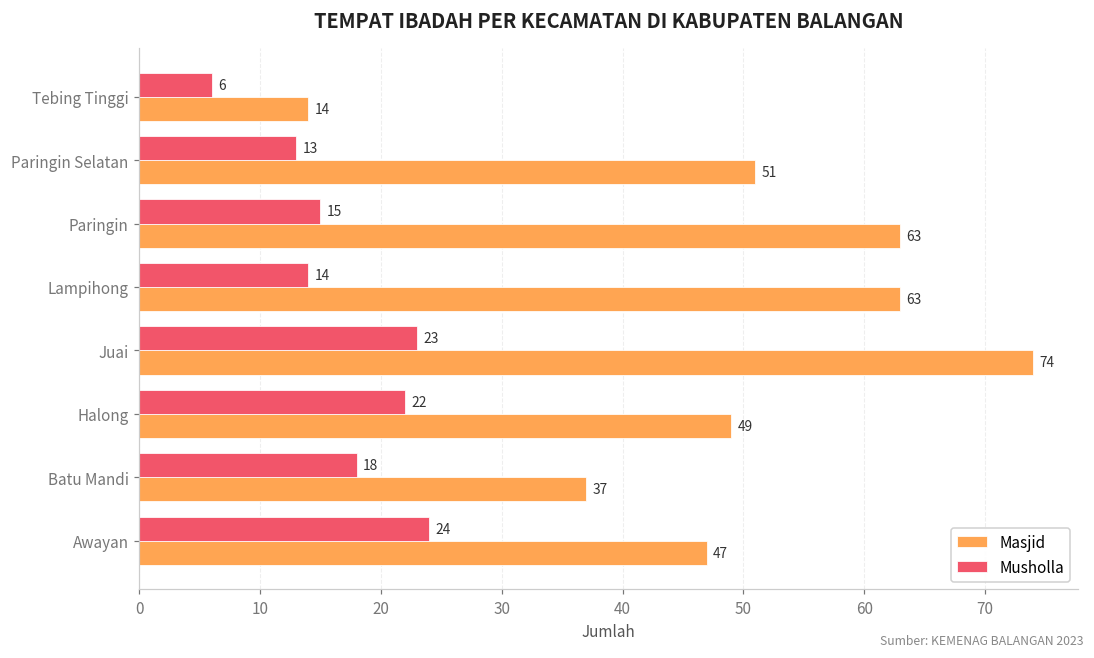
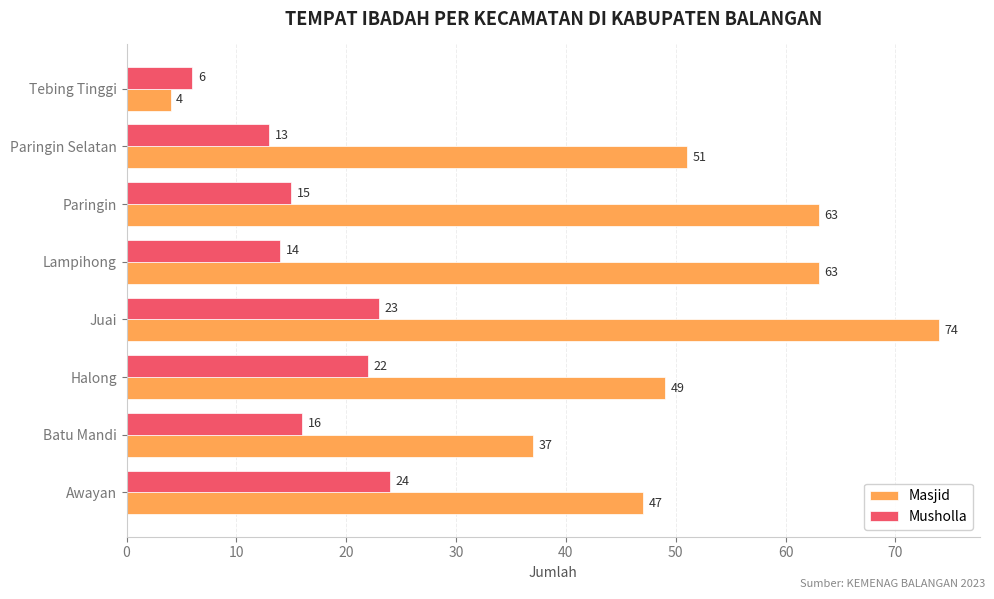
  {
    "Masjid": {
-     "Tebing Tinggi": 14,
+     "Tebing Tinggi": 4,
      "Paringin Selatan": 51,
      "Paringin": 63,
      "Lampihong": 63,
      "Juai": 74,
      "Halong": 49,
      "Batu Mandi": 37,
      "Awayan": 47
    },
    "Musholla": {
      "Tebing Tinggi": 6,
      "Paringin Selatan": 13,
      "Paringin": 15,
      "Lampihong": 14,
      "Juai": 23,
      "Halong": 22,
-     "Batu Mandi": 18,
+     "Batu Mandi": 16,
      "Awayan": 24
    }
  }
